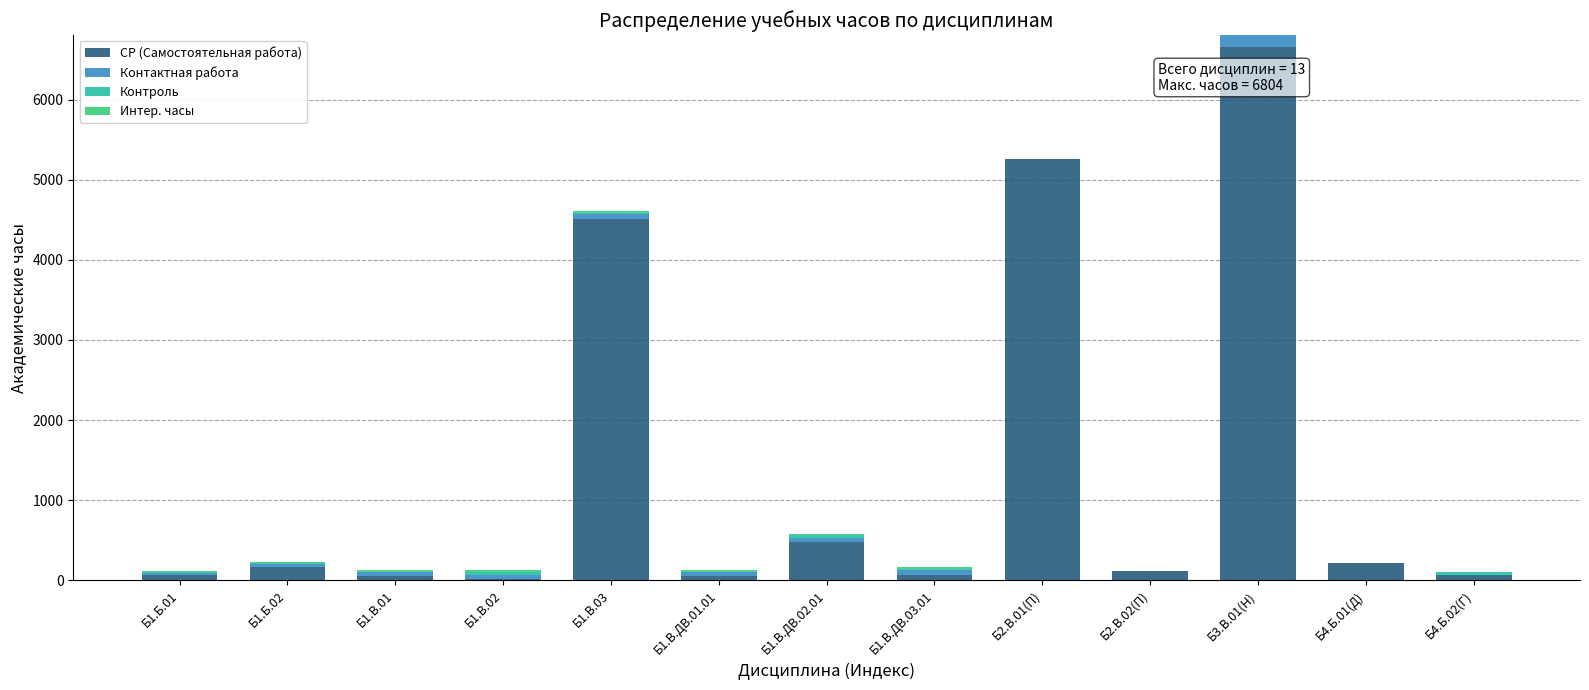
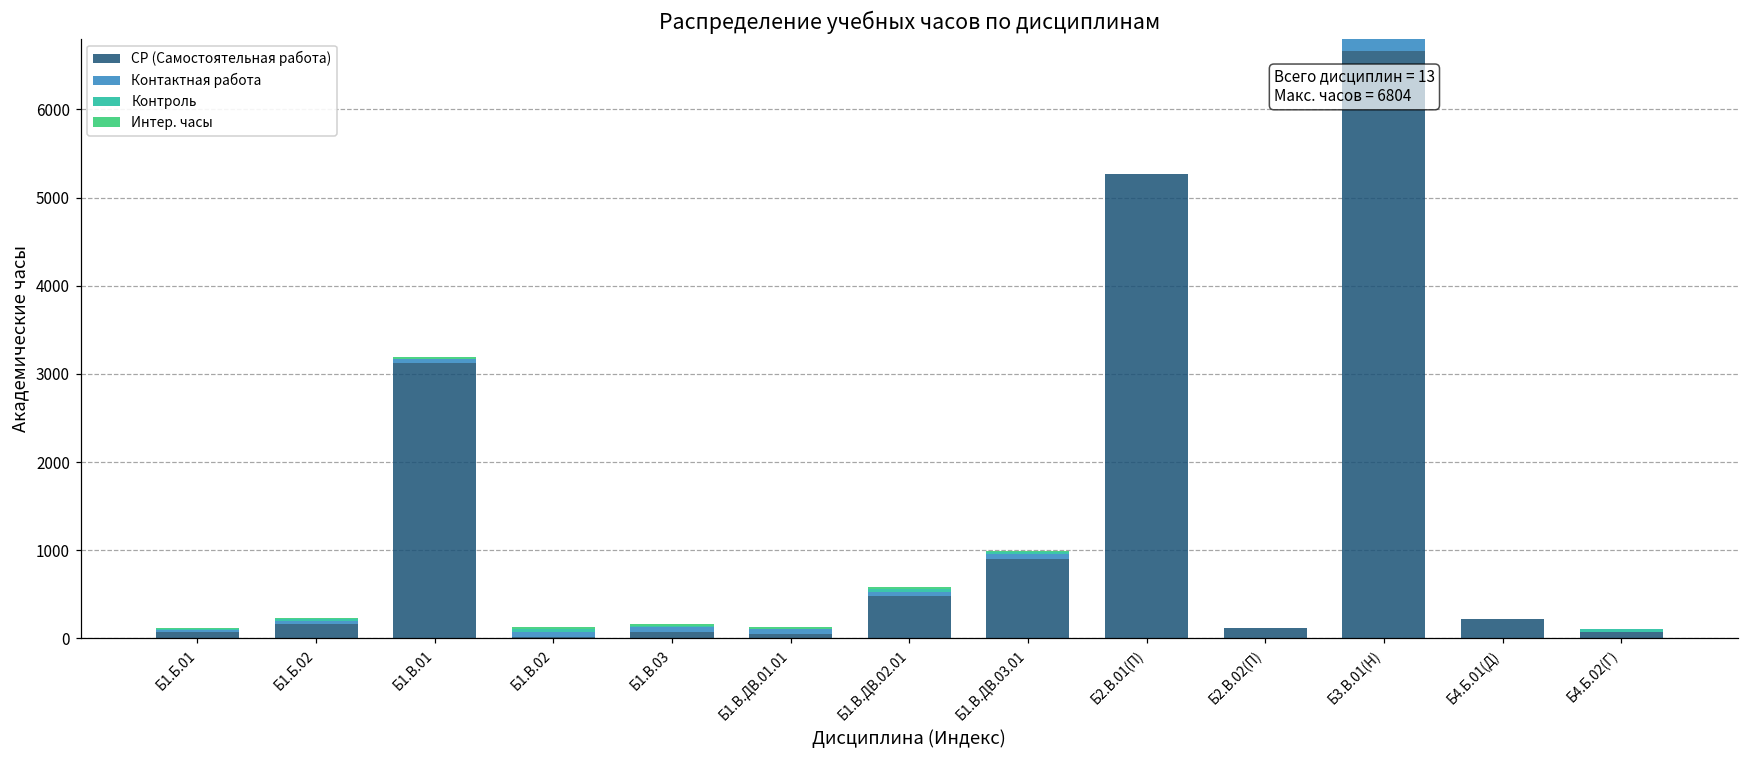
  {
    "СР (Самостоятельная работа)": {
      "Б1.Б.01": 100,
      "Б1.Б.02": 200,
-     "Б1.В.01": 100,
-     "Б1.В.03": 4500,
+     "Б1.В.01": 3100,
+     "Б1.В.03": 100,
      "Б1.В.ДВ.01.01": 100,
      "Б1.В.ДВ.02.01": 500,
-     "Б1.В.ДВ.03.01": 100,
+     "Б1.В.ДВ.03.01": 900,
      "Б2.В.01(П)": 5300,
      "Б2.В.02(П)": 100,
      "Б4.Б.01(Д)": 200,
      "Б4.Б.02(Г)": 100
    },
    "Контактная работа": {
      "Б1.Б.02": 0,
      "Б1.В.01": 100,
      "Б1.В.02": 100,
      "Б1.В.03": 100,
      "Б1.В.ДВ.01.01": 100,
      "Б1.В.ДВ.02.01": 100,
      "Б1.В.ДВ.03.01": 100,
      "Б2.В.01(П)": 0,
      "Б2.В.02(П)": 0,
      "Б3.В.01(Н)": 100,
      "Б4.Б.01(Д)": 0,
      "Б4.Б.02(Г)": 0
    }
  }
